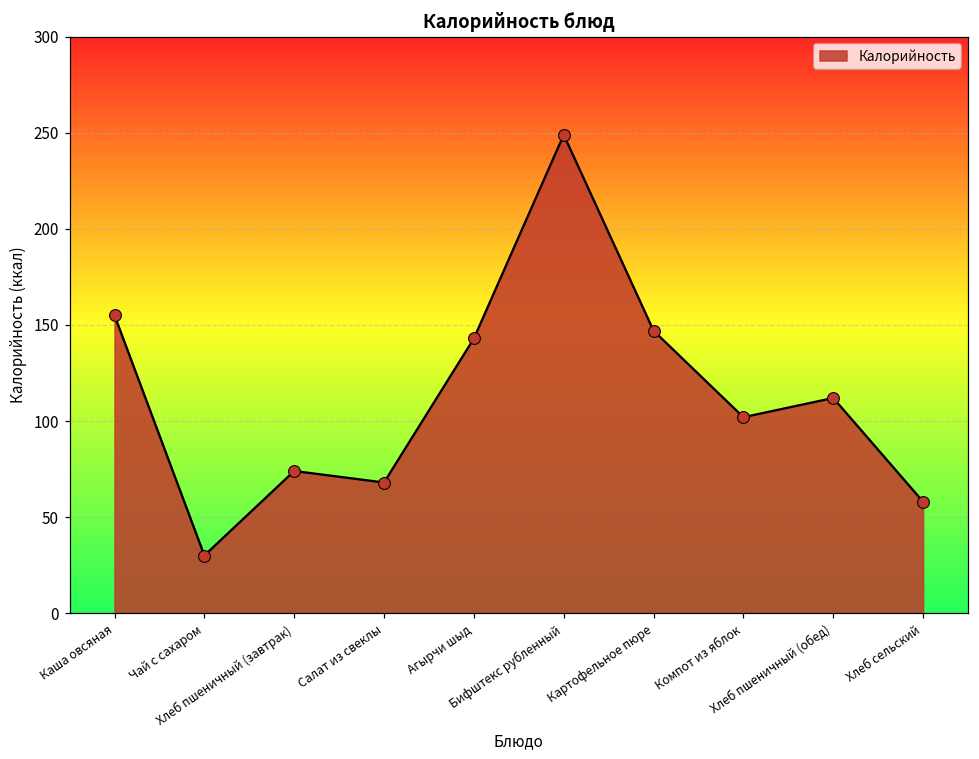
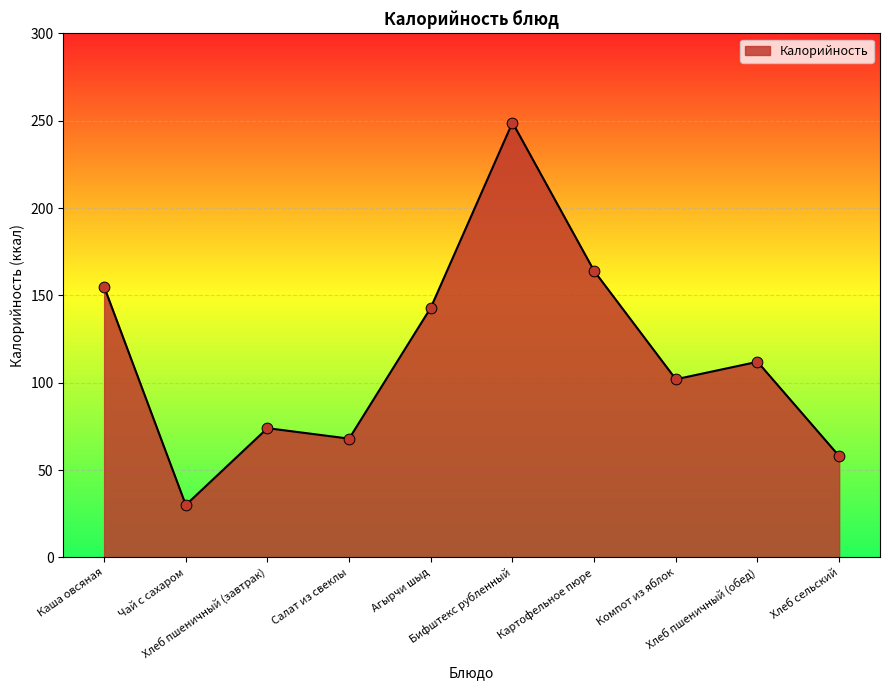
  {
    "Каша овсяная": 155,
    "Чай с сахаром": 30,
    "Хлеб пшеничный (завтрак)": 74,
    "Салат из свеклы": 68,
    "Агырчи шыд": 143,
    "Бифштекс рубленный": 249,
-   "Картофельное пюре": 147,
+   "Картофельное пюре": 164,
    "Компот из яблок": 102,
    "Хлеб пшеничный (обед)": 112,
    "Хлеб сельский": 58
  }
